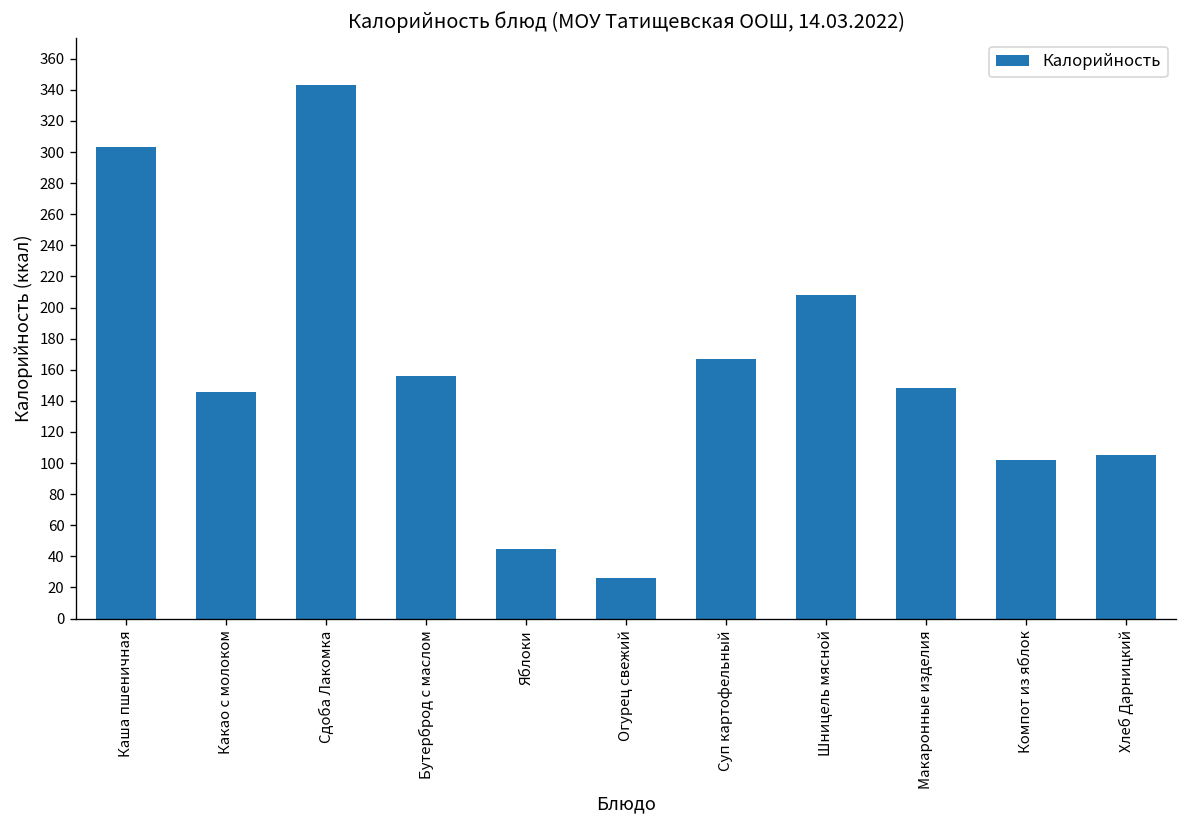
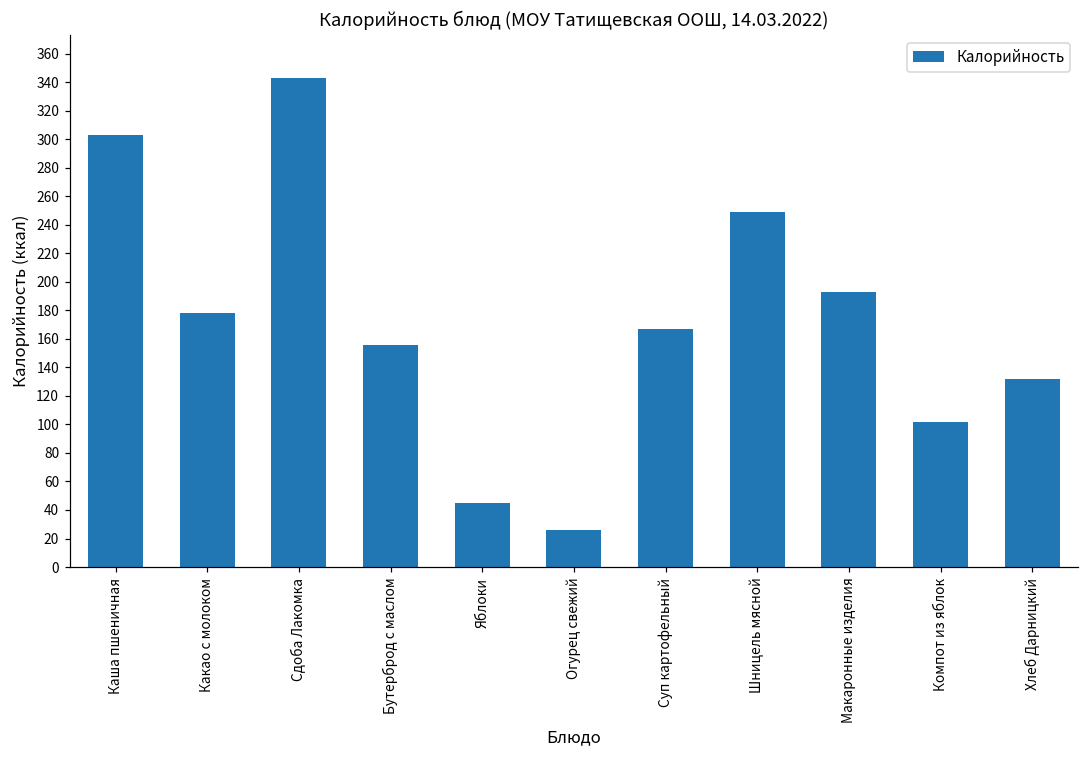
  {
    "Каша пшеничная": 303,
-   "Какао с молоком": 146,
+   "Какао с молоком": 178,
    "Сдоба Лакомка": 343,
    "Бутерброд с маслом": 156,
    "Яблоки": 45,
    "Огурец свежий": 26,
    "Суп картофельный": 167,
-   "Шницель мясной": 208,
-   "Макаронные изделия": 148,
+   "Шницель мясной": 249,
+   "Макаронные изделия": 193,
    "Компот из яблок": 102,
-   "Хлеб Дарницкий": 105
+   "Хлеб Дарницкий": 132
  }
